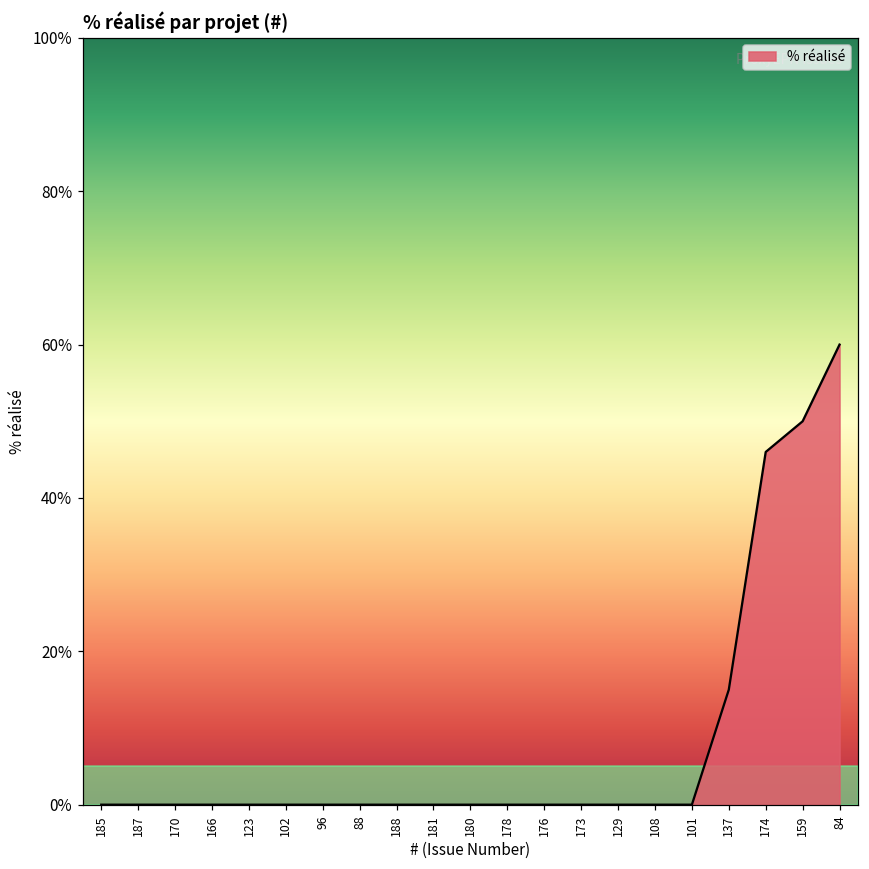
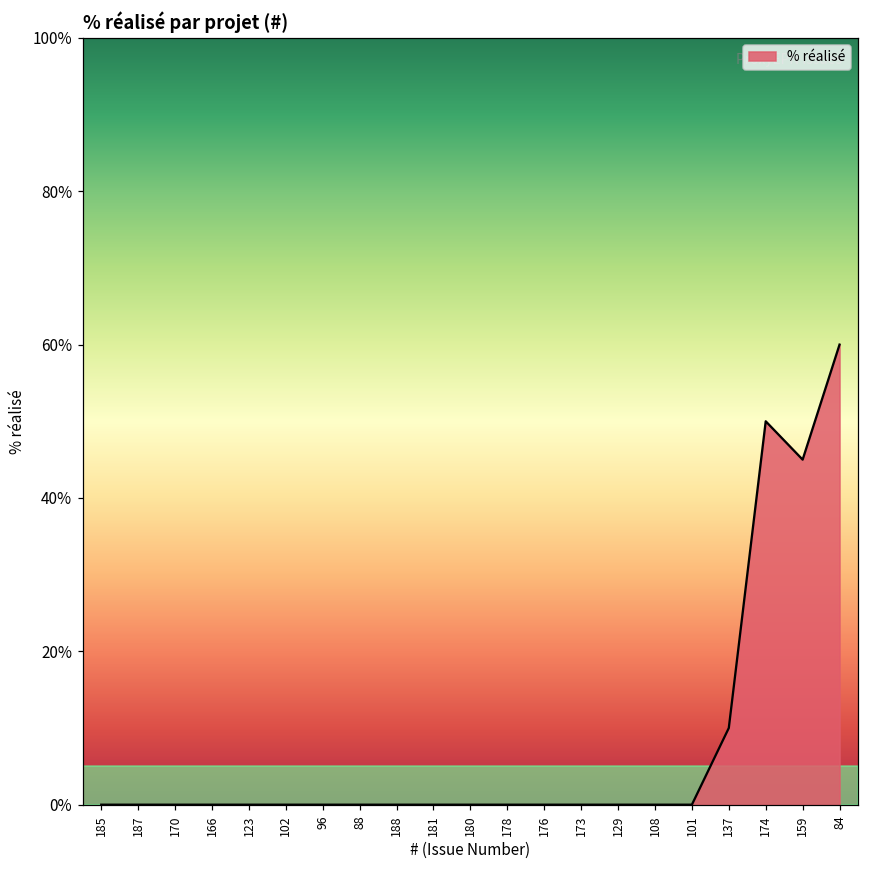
  {
-   "137": "15%",
-   "174": "46%",
-   "159": "50%",
+   "137": "10%",
+   "174": "50%",
+   "159": "45%",
    "84": "60%"
  }
